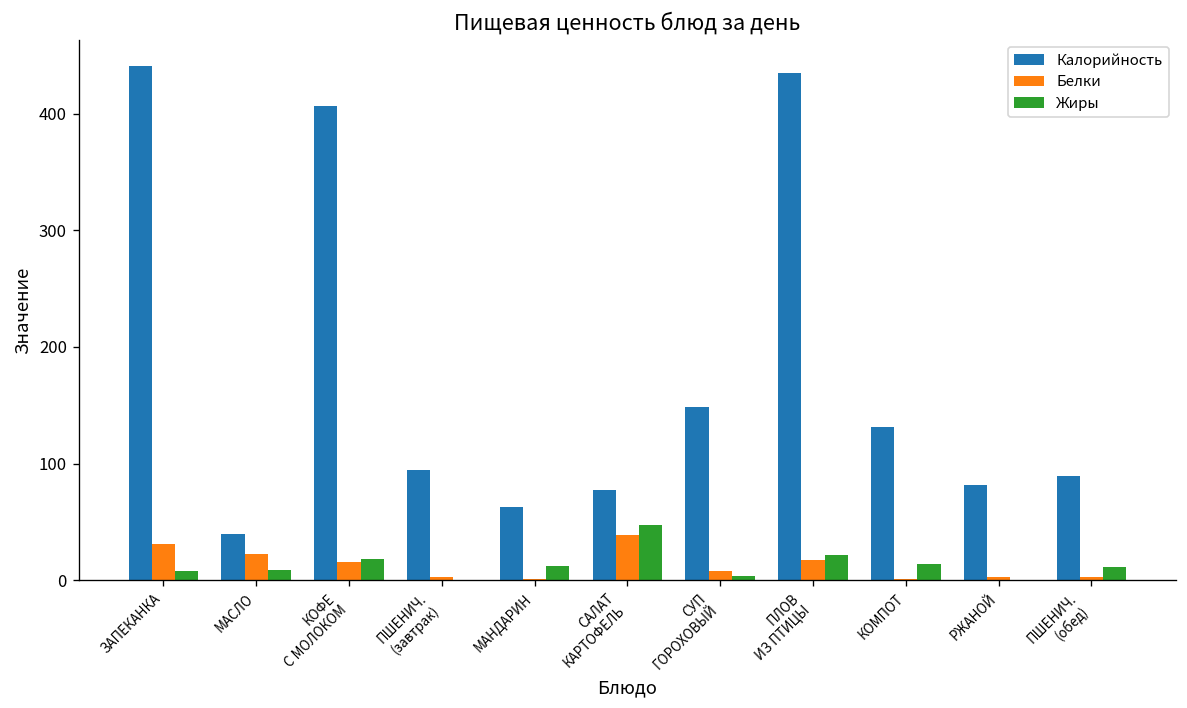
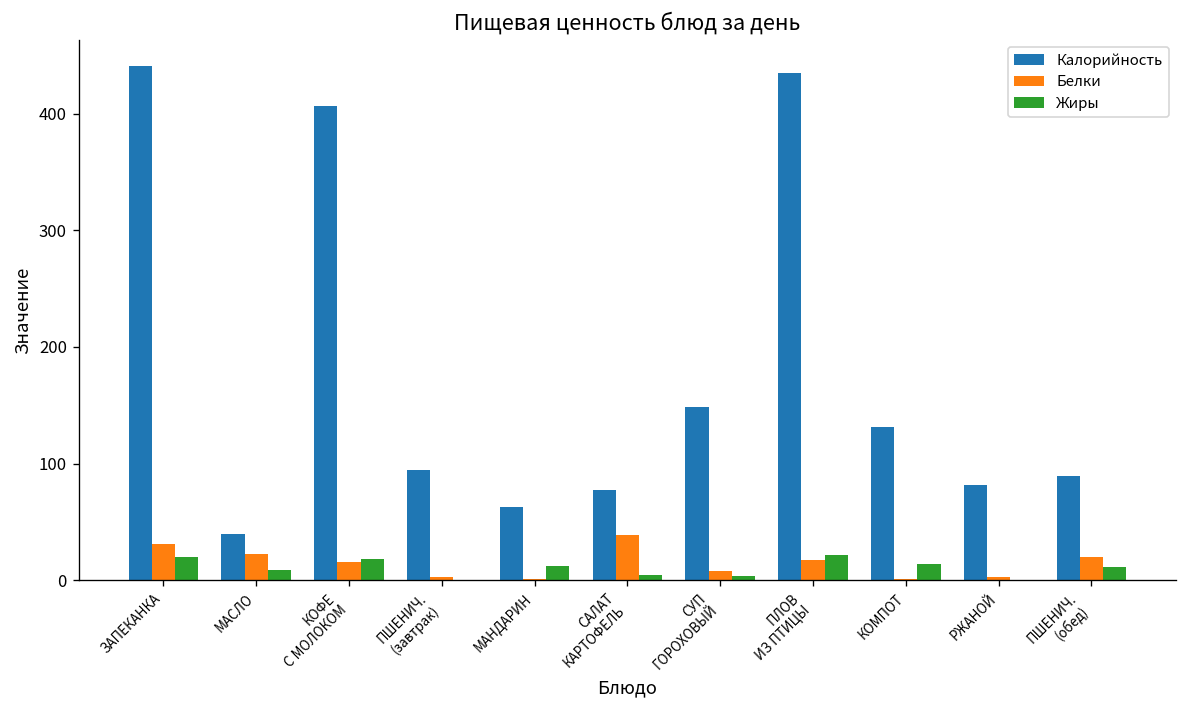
  {
    "Калорийность": {
      "ЗАПЕКАНКА": 440,
      "МАСЛО": 40,
      "КОФЕ С МОЛОКОМ": 410,
      "ПШЕНИЧ. (завтрак)": 90,
      "МАНДАРИН": 60,
      "САЛАТ КАРТОФЕЛЬ": 80,
      "СУП ГОРОХОВЫЙ": 150,
      "ПЛОВ ИЗ ПТИЦЫ": 440,
      "КОМПОТ": 130,
      "РЖАНОЙ": 80,
      "ПШЕНИЧ. (обед)": 90
    },
    "Белки": {
      "ЗАПЕКАНКА": 30,
      "МАСЛО": 20,
      "КОФЕ С МОЛОКОМ": 20,
      "ПШЕНИЧ. (завтрак)": 0,
      "САЛАТ КАРТОФЕЛЬ": 40,
      "СУП ГОРОХОВЫЙ": 10,
      "ПЛОВ ИЗ ПТИЦЫ": 20,
      "РЖАНОЙ": 0,
-     "ПШЕНИЧ. (обед)": 0
+     "ПШЕНИЧ. (обед)": 20
    },
    "Жиры": {
-     "ЗАПЕКАНКА": 10,
+     "ЗАПЕКАНКА": 20,
      "МАСЛО": 10,
      "КОФЕ С МОЛОКОМ": 20,
      "МАНДАРИН": 10,
-     "САЛАТ КАРТОФЕЛЬ": 50,
+     "САЛАТ КАРТОФЕЛЬ": 0,
      "СУП ГОРОХОВЫЙ": 0,
      "ПЛОВ ИЗ ПТИЦЫ": 20,
      "КОМПОТ": 10,
      "ПШЕНИЧ. (обед)": 10
    }
  }
